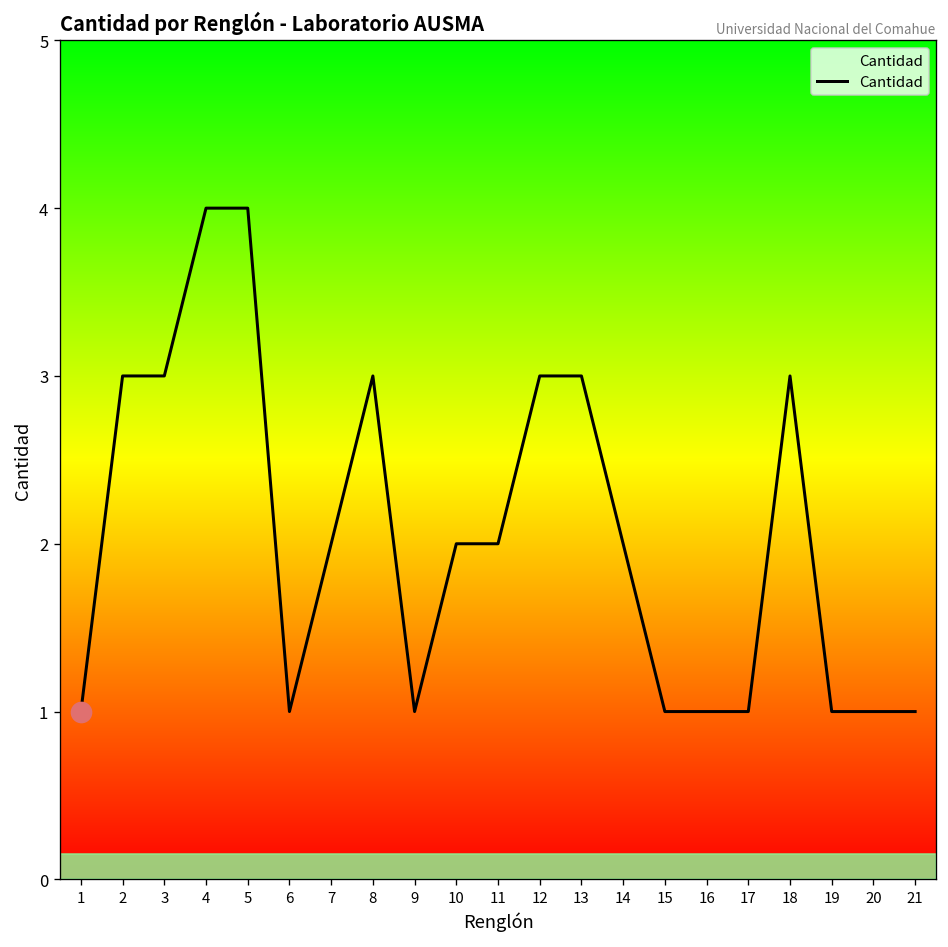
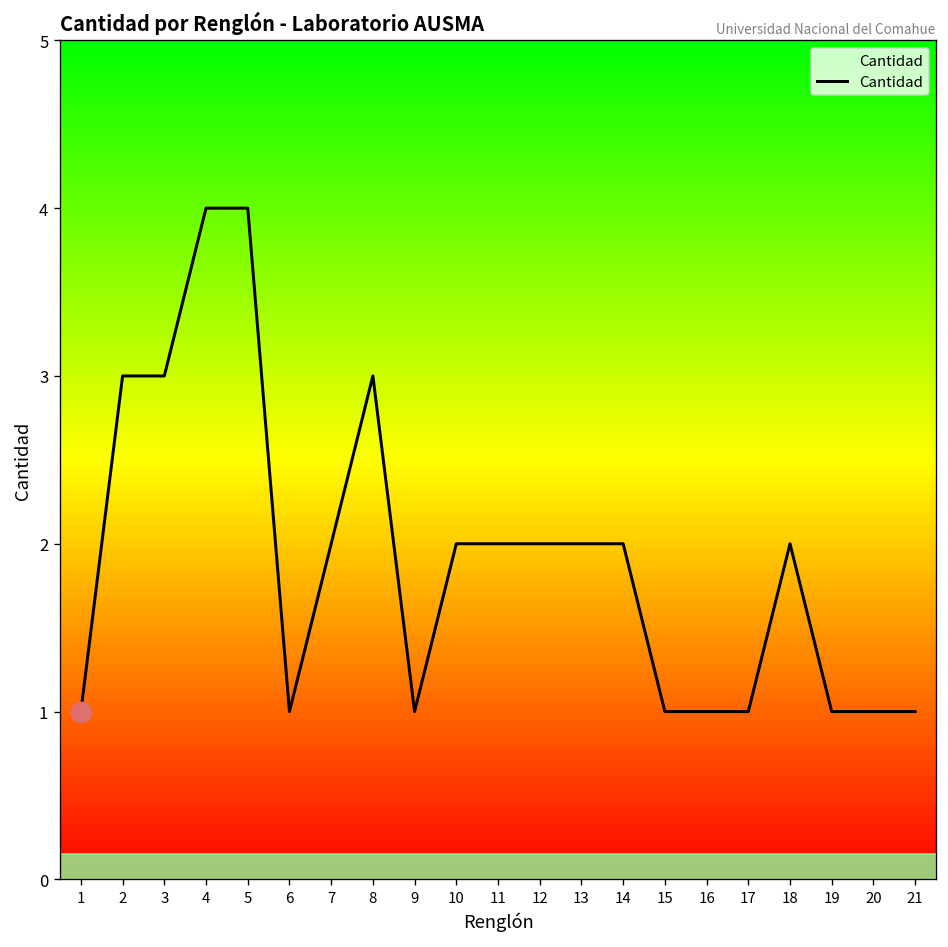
  {
    "Cantidad": {
      "2": 3,
      "3": 3,
      "4": 4,
      "5": 4,
      "6": 1,
      "7": 2,
      "8": 3,
      "9": 1,
      "10": 2,
      "11": 2,
-     "12": 3,
-     "13": 3,
+     "12": 2,
+     "13": 2,
      "14": 2,
      "15": 1,
      "16": 1,
      "17": 1,
-     "18": 3,
+     "18": 2,
      "19": 1,
      "20": 1,
      "21": 1
    }
  }
